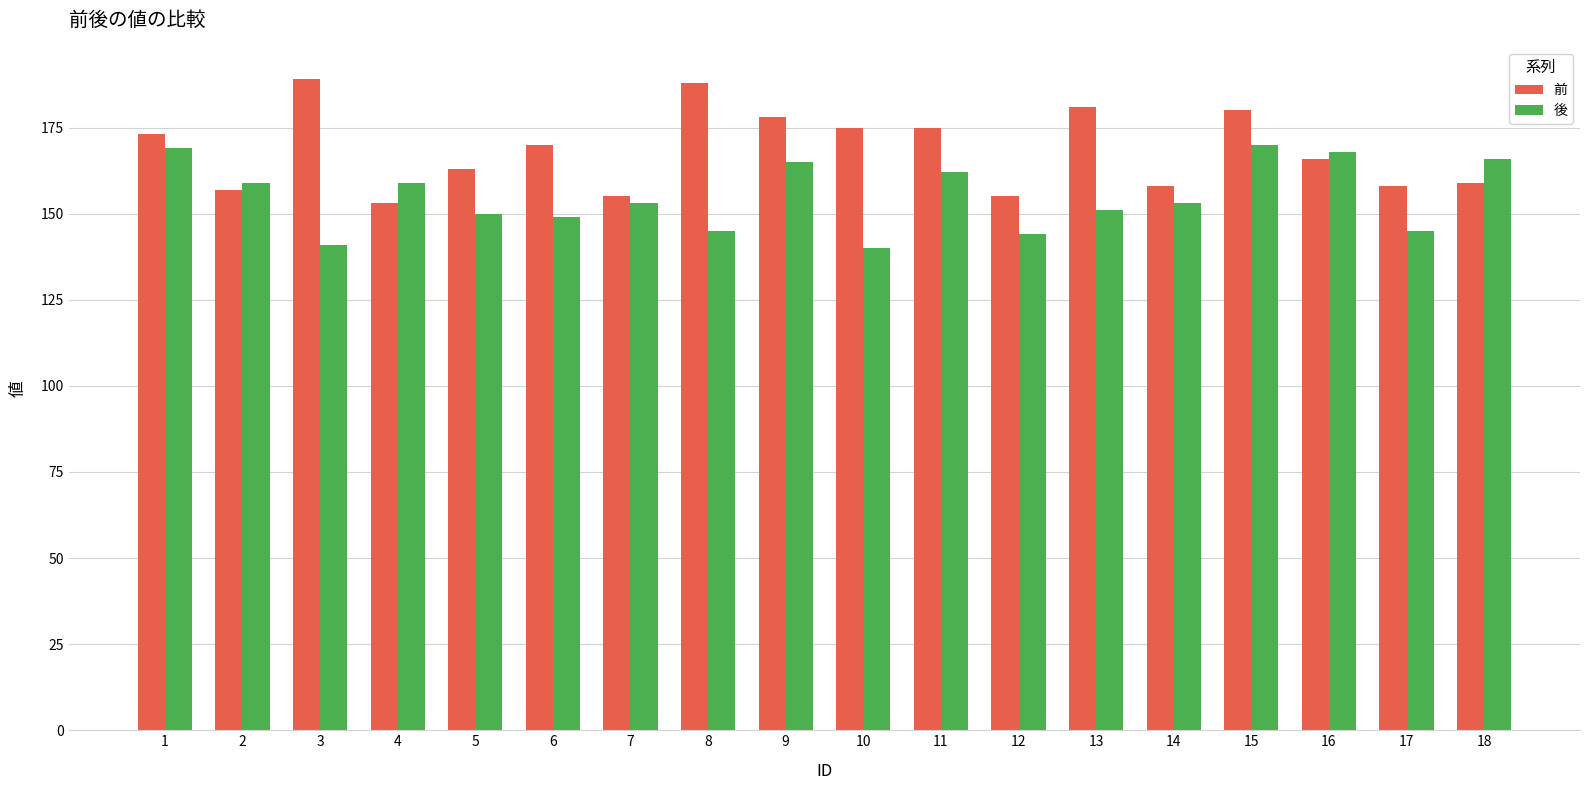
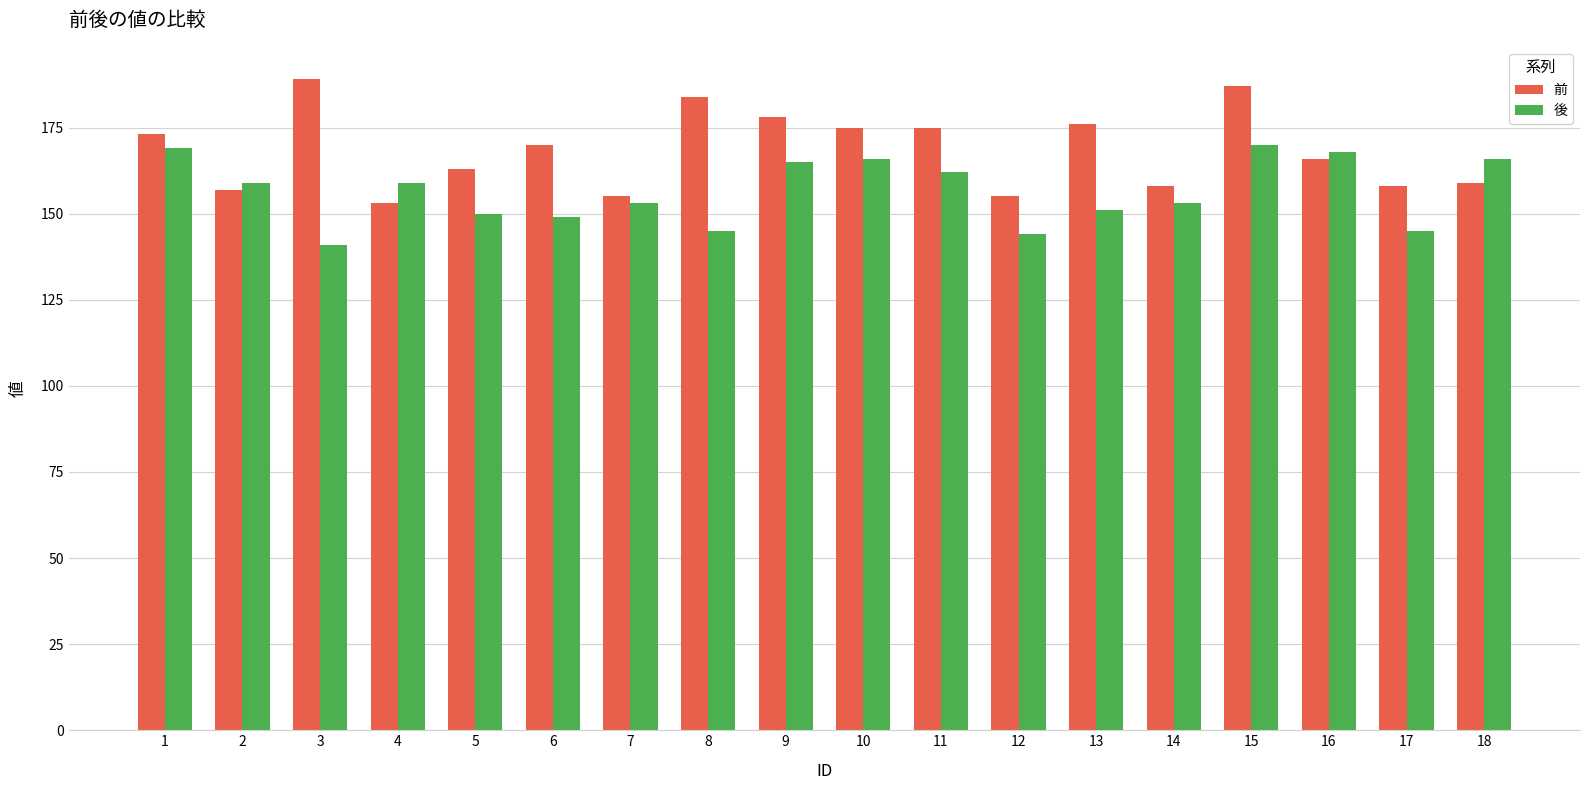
  {
    "前": {
      "1": 173,
      "2": 157,
      "3": 189,
      "4": 153,
      "5": 163,
      "6": 170,
      "7": 155,
-     "8": 188,
+     "8": 184,
      "9": 178,
      "10": 175,
      "11": 175,
      "12": 155,
-     "13": 181,
+     "13": 176,
      "14": 158,
-     "15": 180,
+     "15": 187,
      "16": 166,
      "17": 158,
      "18": 159
    },
    "後": {
      "1": 169,
      "2": 159,
      "3": 141,
      "4": 159,
      "5": 150,
      "6": 149,
      "7": 153,
      "8": 145,
      "9": 165,
-     "10": 140,
+     "10": 166,
      "11": 162,
      "12": 144,
      "13": 151,
      "14": 153,
      "15": 170,
      "16": 168,
      "17": 145,
      "18": 166
    }
  }
